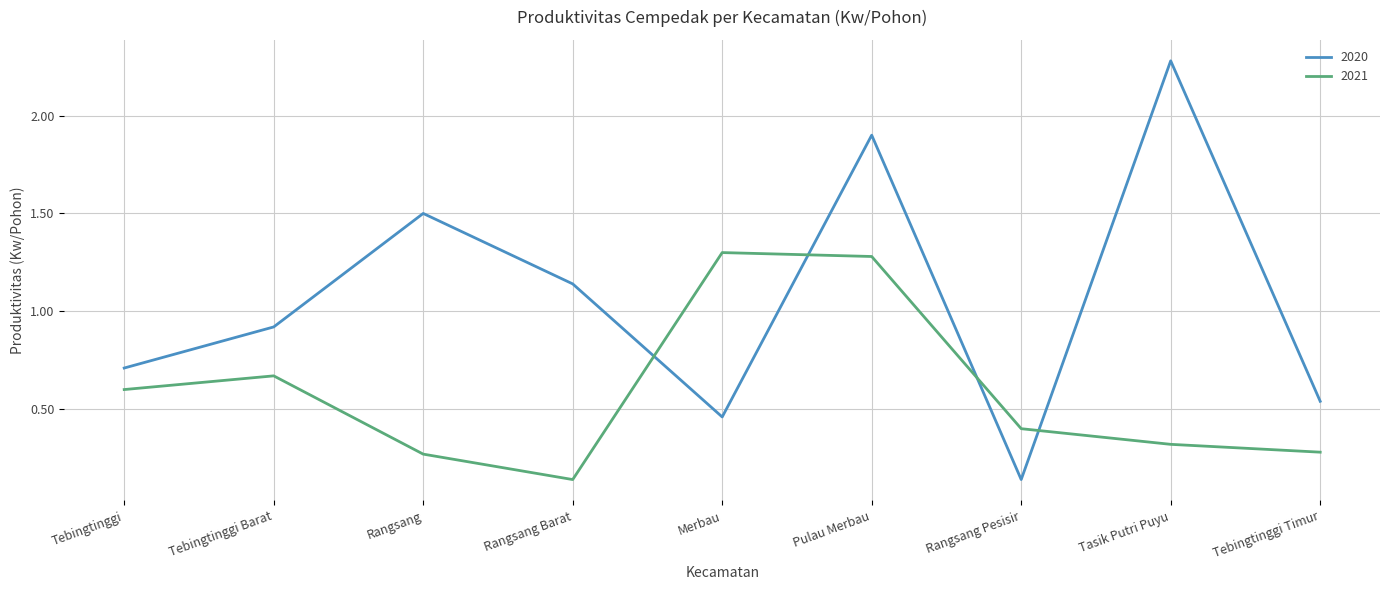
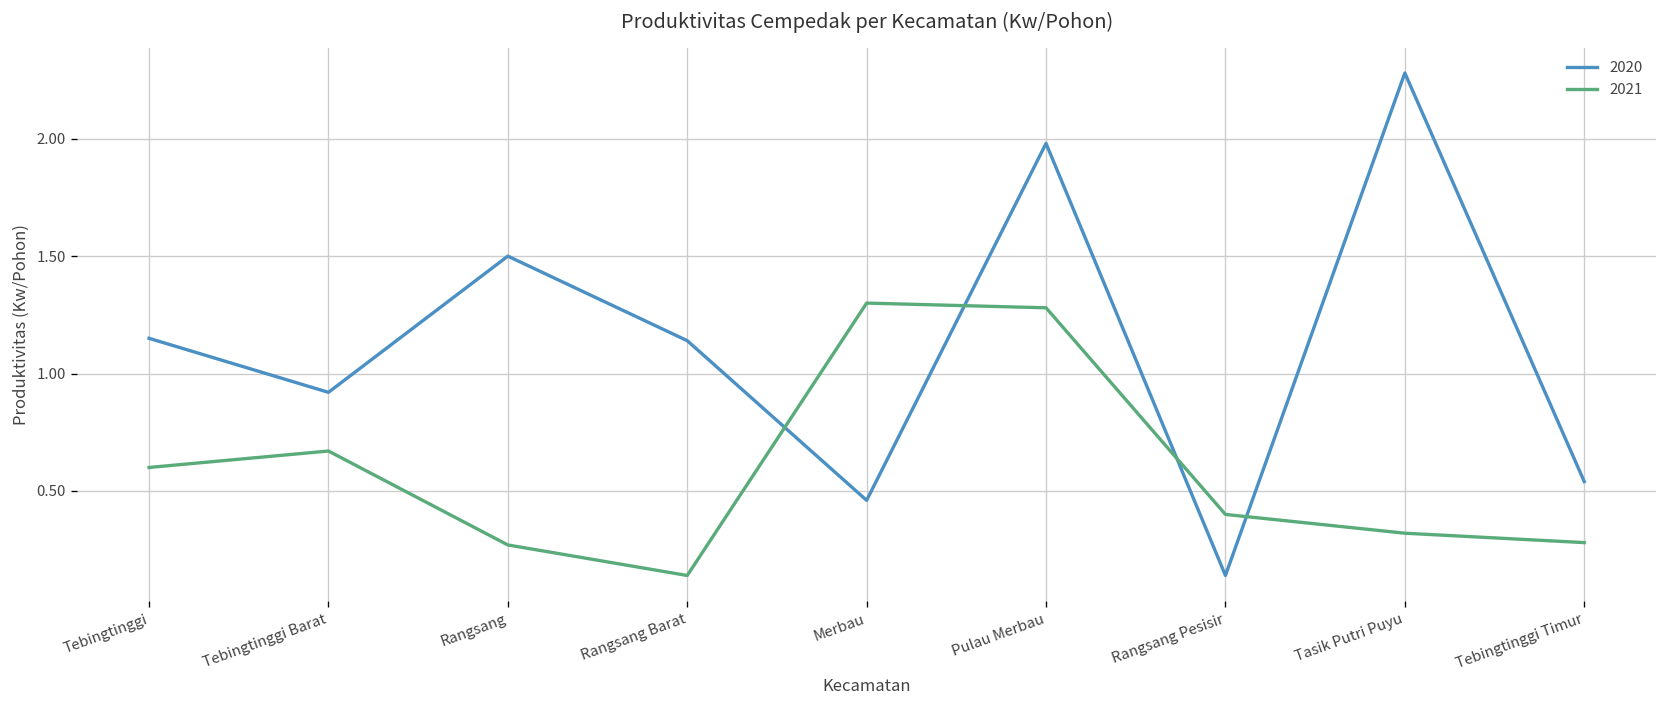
  {
    "2020": {
-     "Tebingtinggi": 0.71,
+     "Tebingtinggi": 1.15,
      "Tebingtinggi Barat": 0.92,
      "Rangsang": 1.50,
      "Rangsang Barat": 1.14,
      "Merbau": 0.46,
-     "Pulau Merbau": 1.90,
+     "Pulau Merbau": 1.98,
      "Rangsang Pesisir": 0.14,
      "Tasik Putri Puyu": 2.28,
      "Tebingtinggi Timur": 0.54
    },
    "2021": {
      "Tebingtinggi": 0.60,
      "Tebingtinggi Barat": 0.67,
      "Rangsang": 0.27,
      "Rangsang Barat": 0.14,
      "Merbau": 1.30,
      "Pulau Merbau": 1.28,
      "Rangsang Pesisir": 0.40,
      "Tasik Putri Puyu": 0.32,
      "Tebingtinggi Timur": 0.28
    }
  }
